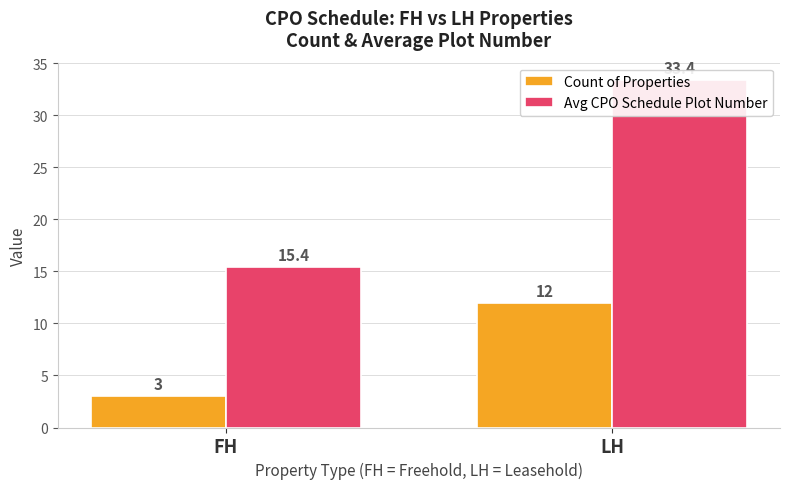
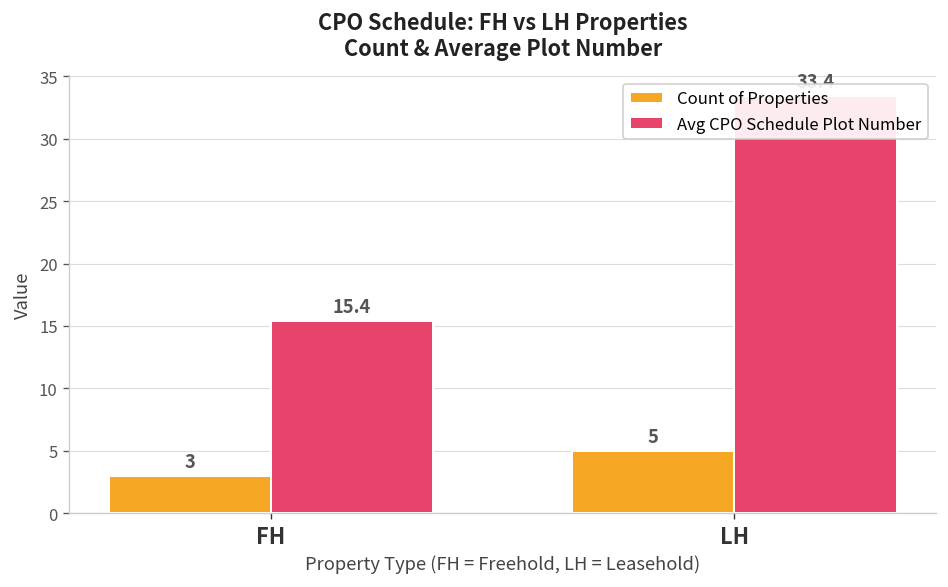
  {
    "Count of Properties": {
      "FH": 3,
-     "LH": 12
+     "LH": 5
    },
    "Avg CPO Schedule Plot Number": {
      "FH": 15.4
    }
  }
